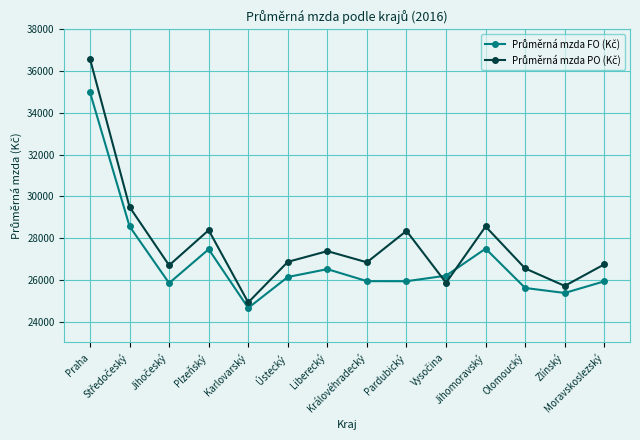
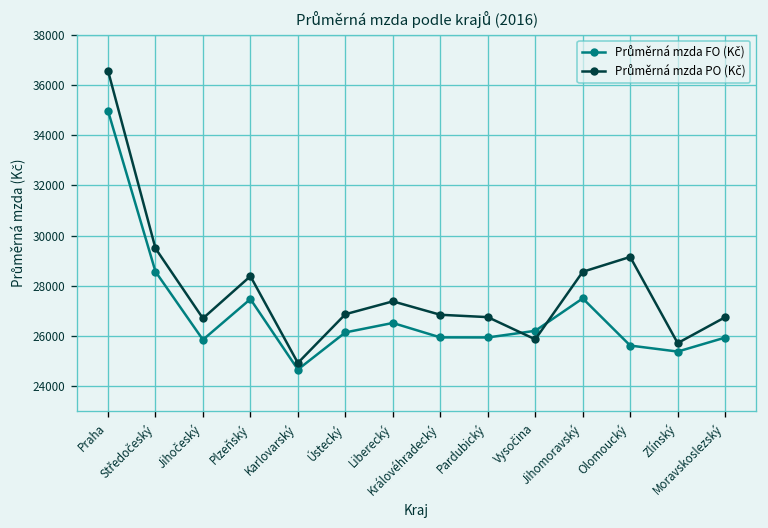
  {
    "Průměrná mzda FO (Kč)": {
      "Praha": 35000,
      "Středočeský": 28600,
      "Jihočeský": 25800,
      "Plzeňský": 27500,
      "Karlovarský": 24700,
      "Ústecký": 26100,
      "Liberecký": 26500,
      "Královéhradecký": 25900,
      "Pardubický": 25900,
      "Vysočina": 26200,
      "Jihomoravský": 27500,
      "Olomoucký": 25600,
      "Zlínský": 25400,
      "Moravskoslezský": 25900
    },
    "Průměrná mzda PO (Kč)": {
      "Praha": 36600,
      "Středočeský": 29500,
      "Jihočeský": 26700,
      "Plzeňský": 28400,
      "Karlovarský": 24900,
      "Ústecký": 26900,
      "Liberecký": 27400,
      "Královéhradecký": 26800,
-     "Pardubický": 28300,
+     "Pardubický": 26700,
      "Vysočina": 25900,
      "Jihomoravský": 28600,
-     "Olomoucký": 26500,
+     "Olomoucký": 29100,
      "Zlínský": 25700,
      "Moravskoslezský": 26700
    }
  }
